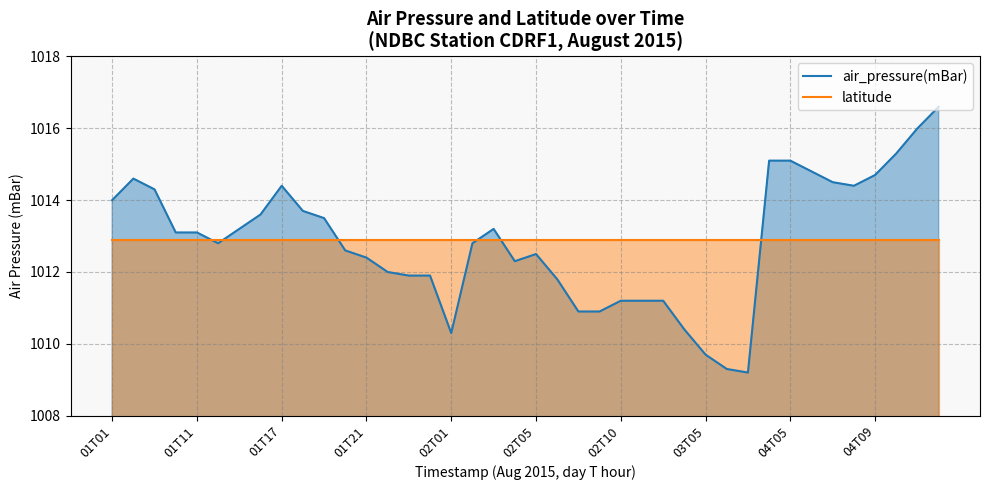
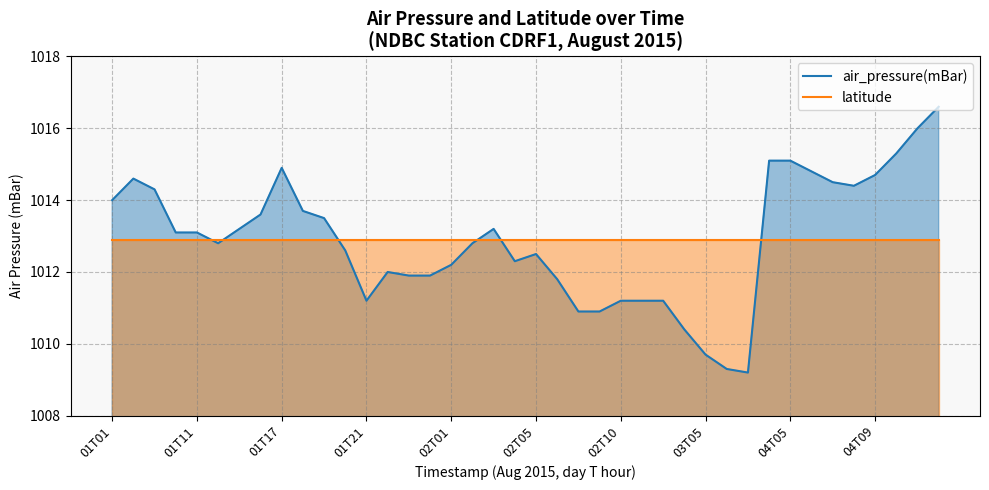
  {
    "air_pressure(mBar)": {
      "01T01": 1014.0,
      "01T11": 1013.1,
-     "01T17": 1014.4,
-     "01T21": 1012.4,
-     "02T01": 1010.3,
+     "01T17": 1014.9,
+     "01T21": 1011.2,
+     "02T01": 1012.2,
      "02T05": 1012.5,
      "02T10": 1011.2,
      "03T05": 1009.7,
      "04T05": 1015.1,
      "04T09": 1014.7
    },
    "latitude": {
      "01T01": 1012.9,
      "01T11": 1012.9,
      "01T17": 1012.9,
      "01T21": 1012.9,
      "02T01": 1012.9,
      "02T05": 1012.9,
      "02T10": 1012.9,
      "03T05": 1012.9,
      "04T05": 1012.9,
      "04T09": 1012.9
    }
  }
